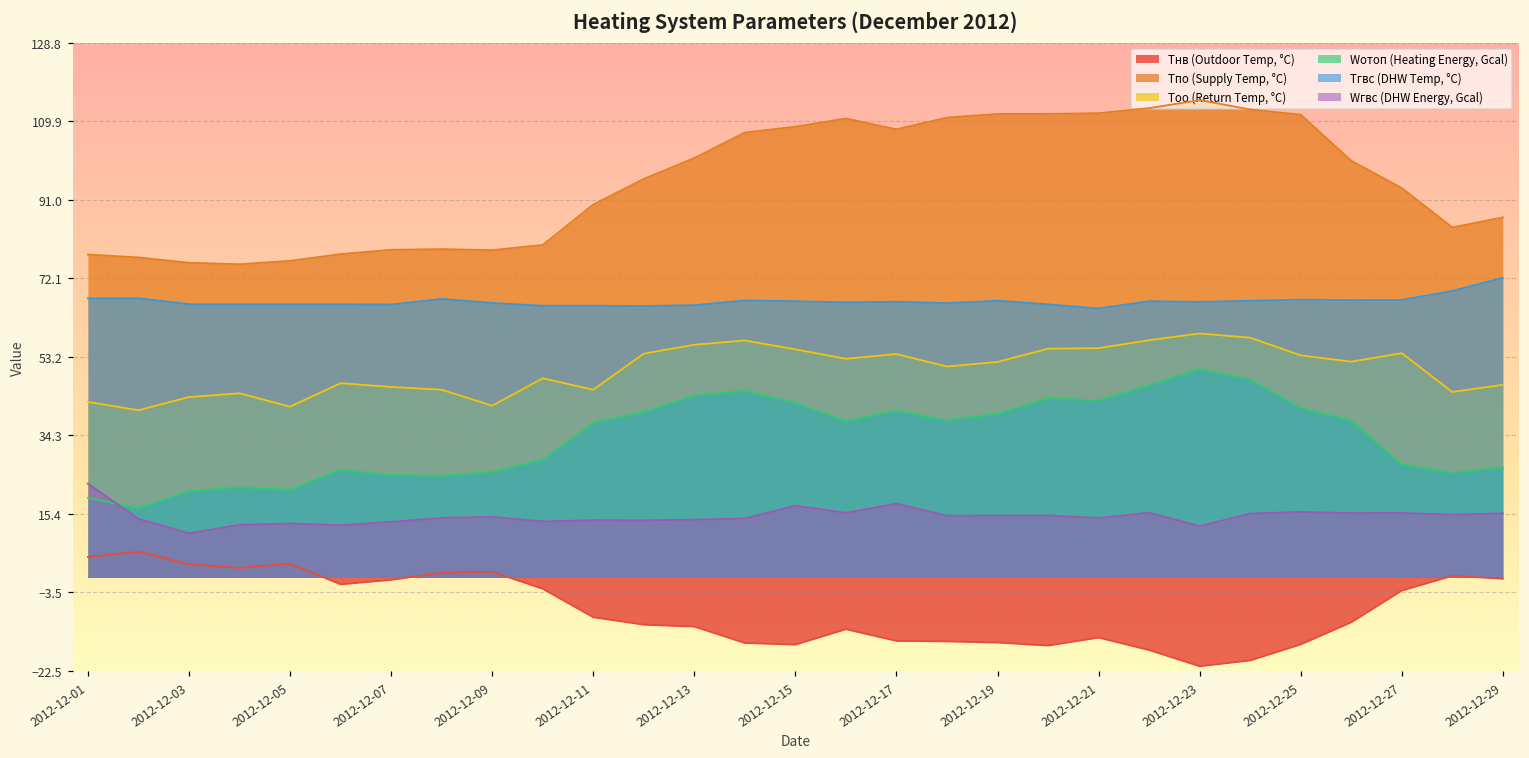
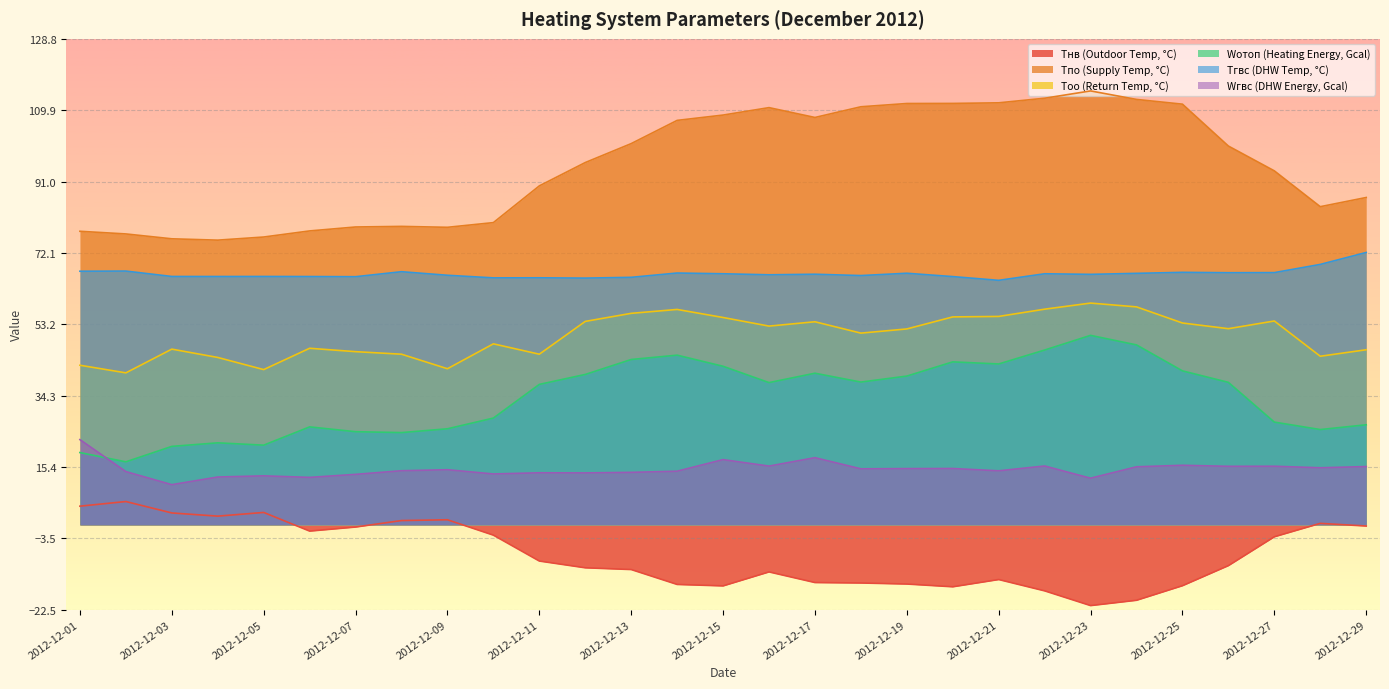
  {
    "Tоо (Return Temp, °C)": {
      "2012-12-01": 42,
-     "2012-12-03": 43,
+     "2012-12-03": 47,
      "2012-12-05": 41,
      "2012-12-07": 46,
      "2012-12-09": 41,
      "2012-12-11": 45,
      "2012-12-13": 56,
      "2012-12-15": 55,
      "2012-12-17": 54,
      "2012-12-19": 52,
      "2012-12-21": 55,
      "2012-12-23": 59,
      "2012-12-25": 54,
      "2012-12-27": 54,
      "2012-12-29": 46
    },
    "Wотоп (Heating Energy, Gcal)": {
      "2012-12-01": 19,
      "2012-12-03": 21,
      "2012-12-05": 21,
      "2012-12-07": 25,
      "2012-12-09": 25,
      "2012-12-11": 37,
      "2012-12-13": 44,
      "2012-12-15": 42,
      "2012-12-17": 40,
      "2012-12-19": 39,
      "2012-12-21": 43,
      "2012-12-23": 50,
      "2012-12-25": 41,
      "2012-12-27": 27,
      "2012-12-29": 27
    },
    "Tгвс (DHW Temp, °C)": {
      "2012-12-01": 67,
      "2012-12-03": 66,
      "2012-12-05": 66,
      "2012-12-07": 66,
      "2012-12-09": 66,
      "2012-12-11": 65,
      "2012-12-13": 66,
      "2012-12-15": 67,
      "2012-12-17": 66,
      "2012-12-19": 67,
      "2012-12-21": 65,
      "2012-12-23": 66,
      "2012-12-25": 67,
      "2012-12-27": 67,
      "2012-12-29": 72
    },
    "Wгвс (DHW Energy, Gcal)": {
      "2012-12-01": 23,
      "2012-12-03": 11,
      "2012-12-05": 13,
      "2012-12-07": 13,
      "2012-12-09": 15,
      "2012-12-11": 14,
      "2012-12-13": 14,
      "2012-12-15": 17,
      "2012-12-17": 18,
      "2012-12-19": 15,
      "2012-12-21": 14,
      "2012-12-23": 12,
      "2012-12-25": 16,
      "2012-12-27": 16,
      "2012-12-29": 15
    }
  }
